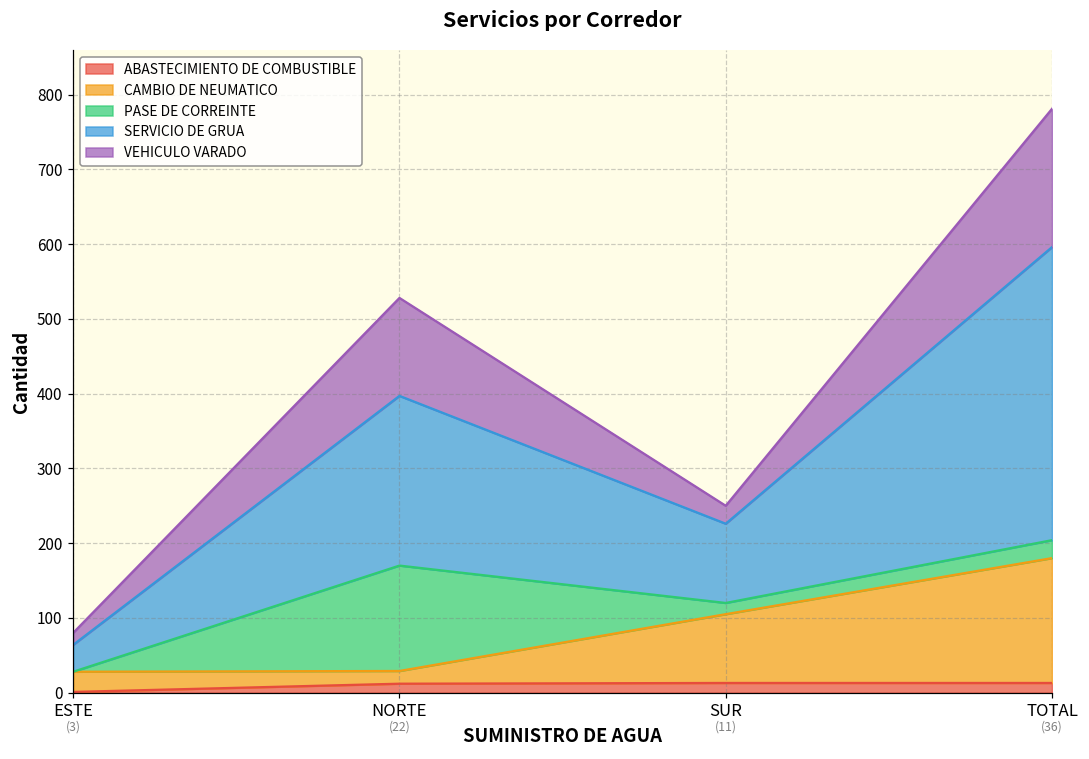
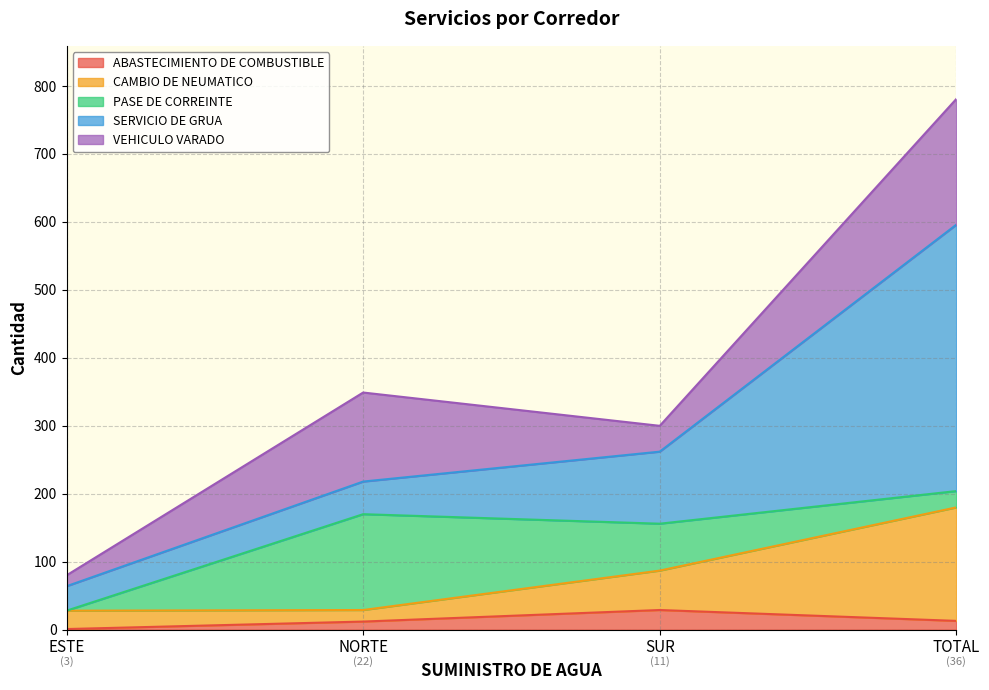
  {
    "ABASTECIMIENTO DE COMBUSTIBLE": {
      "ESTE": 0,
      "NORTE": 10,
-     "SUR": 10,
+     "SUR": 30,
      "TOTAL": 10
    },
    "CAMBIO DE NEUMATICO": {
      "NORTE": 20,
-     "SUR": 90,
+     "SUR": 60,
      "TOTAL": 170
    },
    "PASE DE CORREINTE": {
      "NORTE": 140,
-     "SUR": 20,
+     "SUR": 70,
      "TOTAL": 20
    },
    "SERVICIO DE GRUA": {
      "ESTE": 40,
-     "NORTE": 230,
+     "NORTE": 50,
      "SUR": 110,
      "TOTAL": 390
    },
    "VEHICULO VARADO": {
      "ESTE": 20,
      "NORTE": 130,
-     "SUR": 20,
+     "SUR": 40,
      "TOTAL": 190
    }
  }
